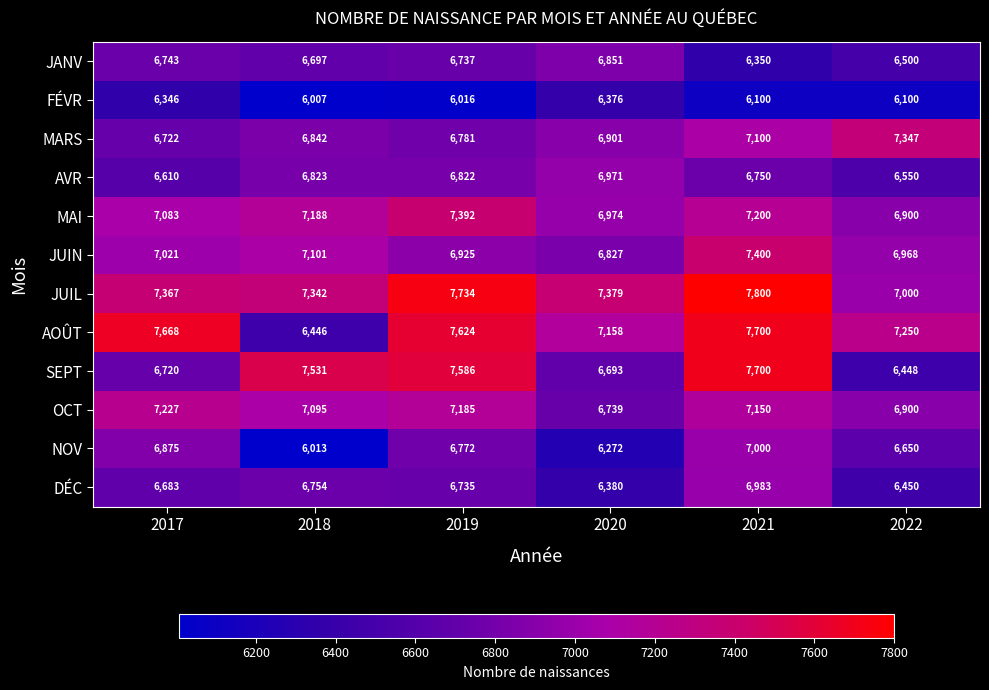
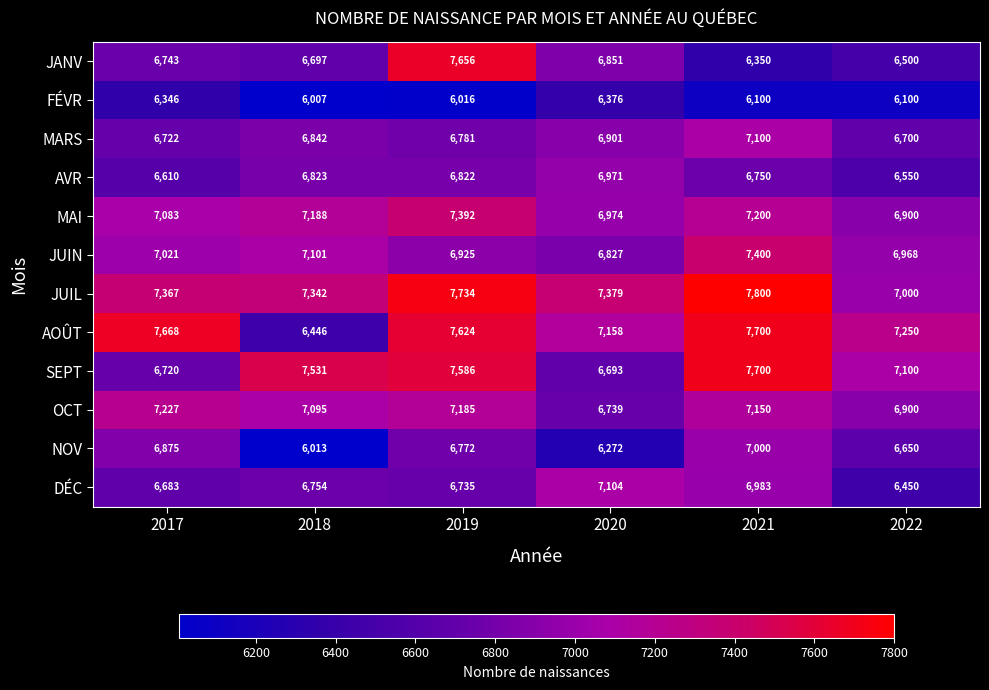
  {
    "JANV": {
      "2017": "6,743",
      "2018": "6,697",
-     "2019": "6,737",
+     "2019": "7,656",
      "2020": "6,851",
      "2021": "6,350",
      "2022": "6,500"
    },
    "FÉVR": {
      "2017": "6,346",
      "2018": "6,007",
      "2019": "6,016",
      "2020": "6,376",
      "2021": "6,100",
      "2022": "6,100"
    },
    "MARS": {
      "2017": "6,722",
      "2018": "6,842",
      "2019": "6,781",
      "2020": "6,901",
      "2021": "7,100",
-     "2022": "7,347"
+     "2022": "6,700"
    },
    "AVR": {
      "2017": "6,610",
      "2018": "6,823",
      "2019": "6,822",
      "2020": "6,971",
      "2021": "6,750",
      "2022": "6,550"
    },
    "MAI": {
      "2017": "7,083",
      "2018": "7,188",
      "2019": "7,392",
      "2020": "6,974",
      "2021": "7,200",
      "2022": "6,900"
    },
    "JUIN": {
      "2017": "7,021",
      "2018": "7,101",
      "2019": "6,925",
      "2020": "6,827",
      "2021": "7,400",
      "2022": "6,968"
    },
    "JUIL": {
      "2017": "7,367",
      "2018": "7,342",
      "2019": "7,734",
      "2020": "7,379",
      "2021": "7,800",
      "2022": "7,000"
    },
    "AOÛT": {
      "2017": "7,668",
      "2018": "6,446",
      "2019": "7,624",
      "2020": "7,158",
      "2021": "7,700",
      "2022": "7,250"
    },
    "SEPT": {
      "2017": "6,720",
      "2018": "7,531",
      "2019": "7,586",
      "2020": "6,693",
      "2021": "7,700",
-     "2022": "6,448"
+     "2022": "7,100"
    },
    "OCT": {
      "2017": "7,227",
      "2018": "7,095",
      "2019": "7,185",
      "2020": "6,739",
      "2021": "7,150",
      "2022": "6,900"
    },
    "NOV": {
      "2017": "6,875",
      "2018": "6,013",
      "2019": "6,772",
      "2020": "6,272",
      "2021": "7,000",
      "2022": "6,650"
    },
    "DÉC": {
      "2017": "6,683",
      "2018": "6,754",
      "2019": "6,735",
-     "2020": "6,380",
+     "2020": "7,104",
      "2021": "6,983",
      "2022": "6,450"
    }
  }
